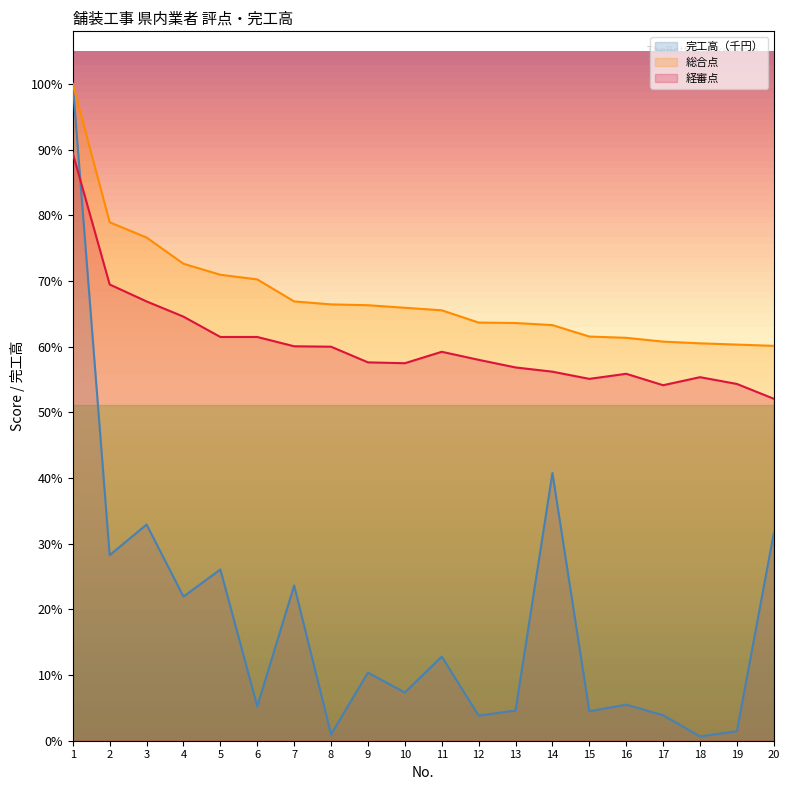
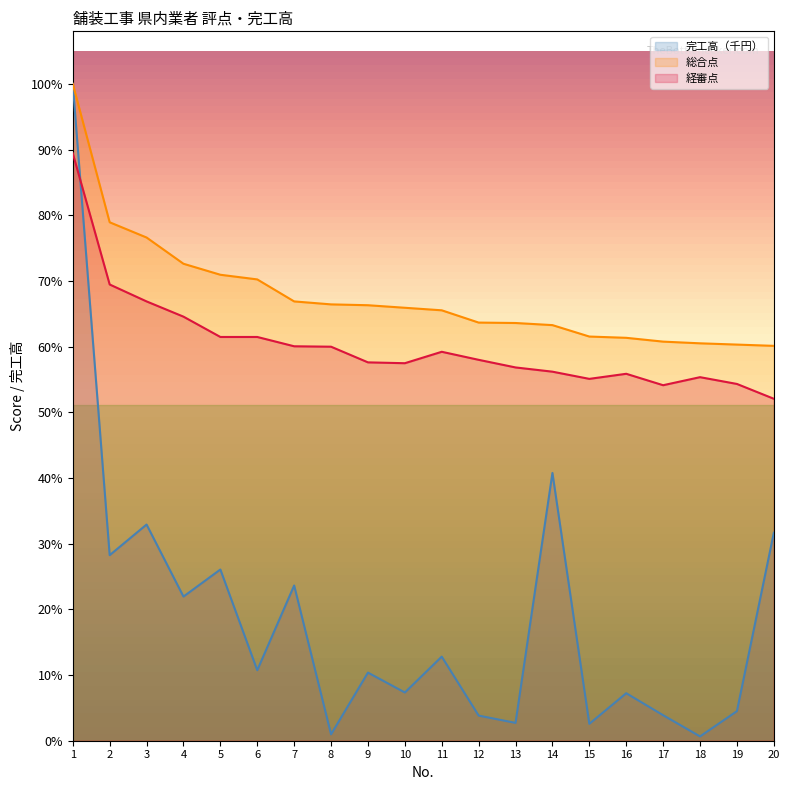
  {
    "完工高（千円）": {
      "2": "28%",
      "3": "33%",
      "4": "22%",
      "5": "26%",
-     "6": "5%",
+     "6": "11%",
      "7": "24%",
      "8": "1%",
      "9": "10%",
      "10": "7%",
      "11": "13%",
      "12": "4%",
-     "13": "5%",
+     "13": "3%",
      "14": "41%",
-     "15": "4%",
-     "16": "5%",
+     "15": "3%",
+     "16": "7%",
      "17": "4%",
      "18": "1%",
-     "19": "1%",
+     "19": "4%",
      "20": "32%"
    }
  }
